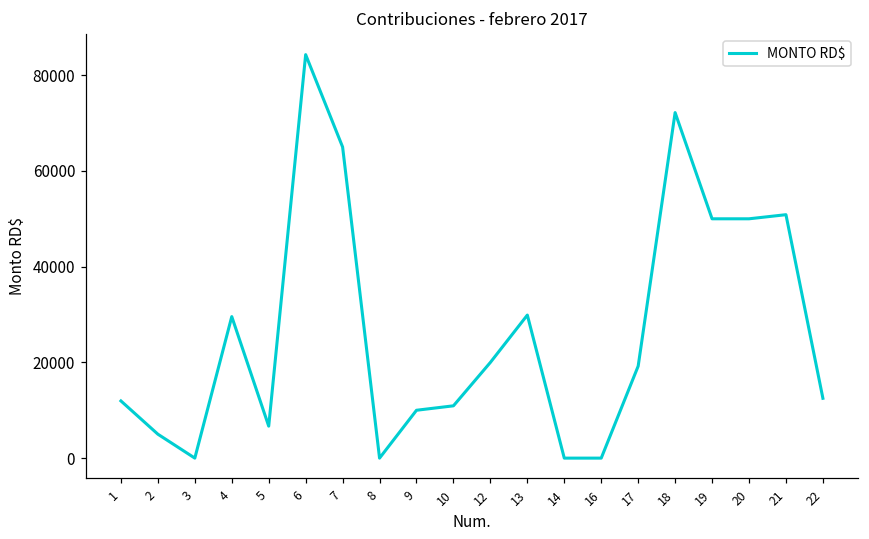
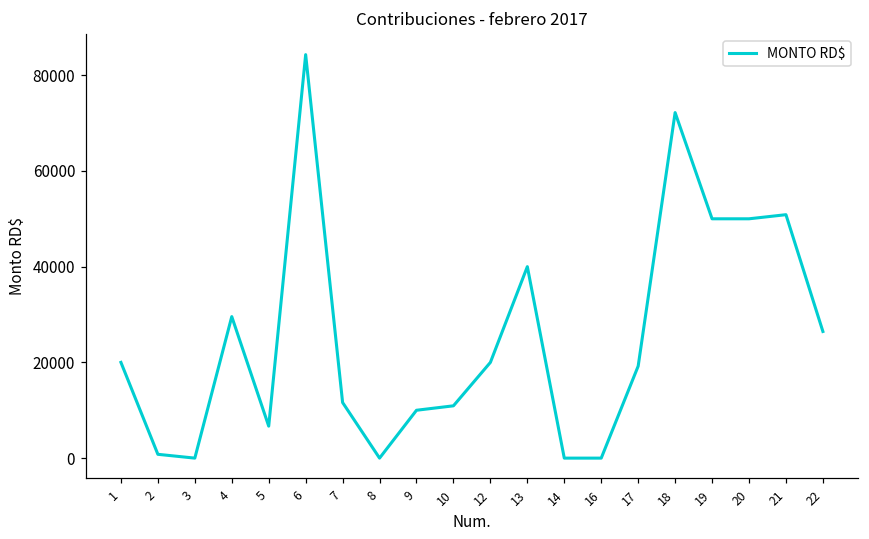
  {
-   "1": 12000,
-   "2": 5000,
+   "1": 20000,
+   "2": 1000,
    "3": 0,
    "4": 30000,
    "5": 7000,
    "6": 84000,
-   "7": 65000,
+   "7": 12000,
    "8": 0,
    "9": 10000,
    "10": 11000,
    "12": 20000,
-   "13": 30000,
+   "13": 40000,
    "14": 0,
    "16": 0,
    "17": 19000,
    "18": 72000,
    "19": 50000,
    "20": 50000,
    "21": 51000,
-   "22": 13000
+   "22": 26000
  }
